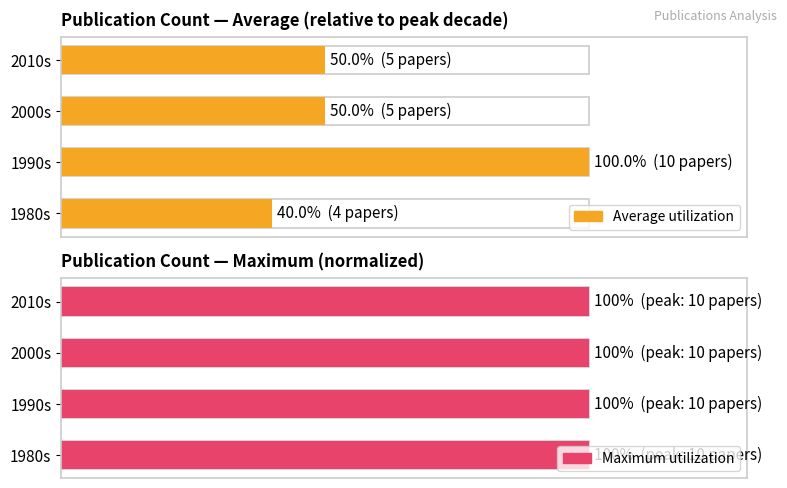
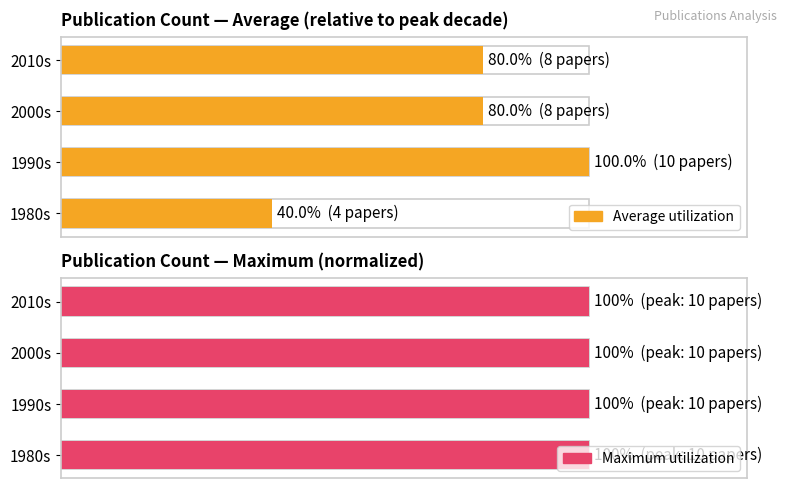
  {
    "Publication Count — Average (relative to peak decade)": {
      "Average utilization": {
-       "2010s": "50.0% (5 papers)",
-       "2000s": "50.0% (5 papers)",
+       "2010s": "80.0% (8 papers)",
+       "2000s": "80.0% (8 papers)",
        "1990s": "100.0%"
      }
    },
    "Publication Count — Maximum (normalized)": {
      "2010s": "100%",
      "2000s": "100%",
      "1990s": "100%"
    }
  }
